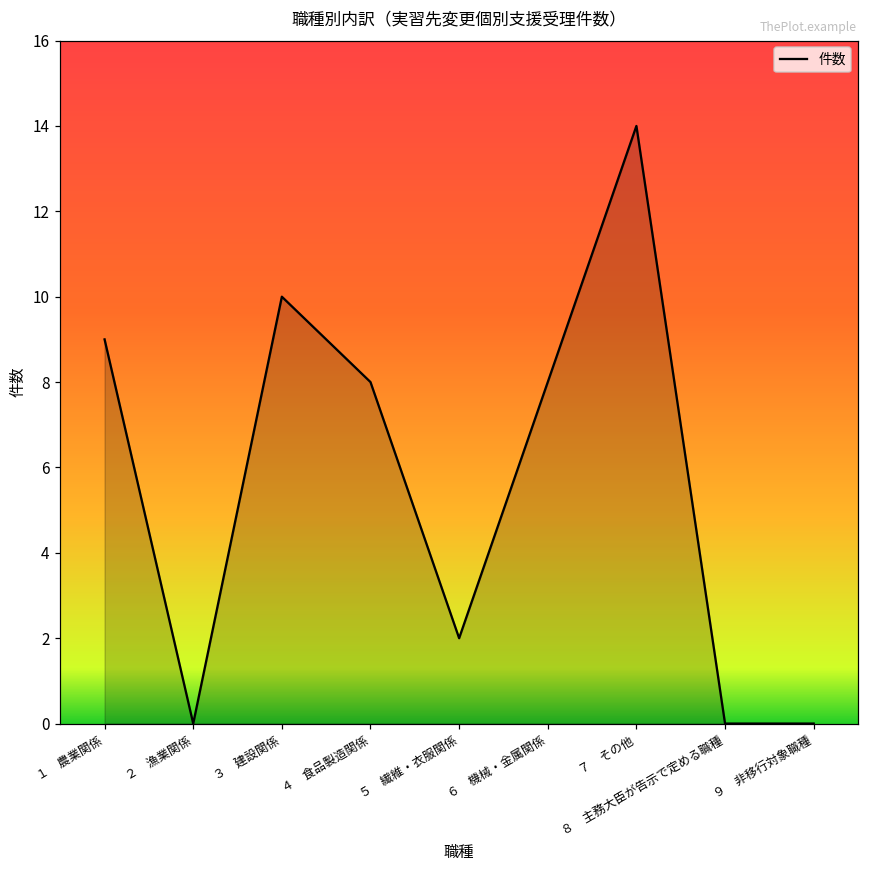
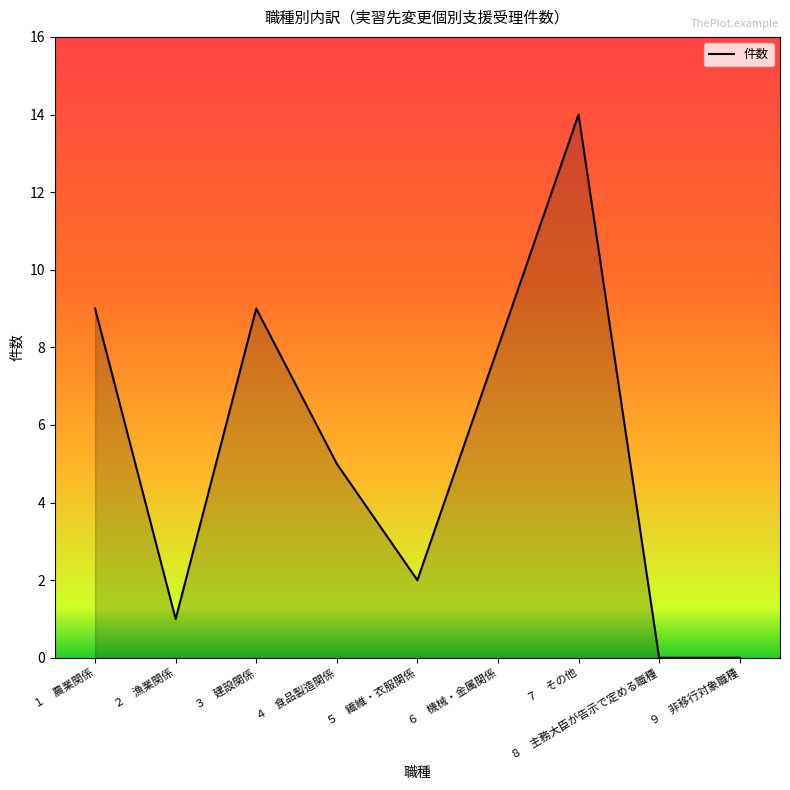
  {
    "１ 農業関係": 9,
-   "２ 漁業関係": 0,
-   "３ 建設関係": 10,
-   "４ 食品製造関係": 8,
+   "２ 漁業関係": 1,
+   "３ 建設関係": 9,
+   "４ 食品製造関係": 5,
    "５ 繊維・衣服関係": 2,
    "６ 機械・金属関係": 8,
    "７ その他": 14,
    "８ 主務大臣が告示で定める職種": 0,
    "９ 非移行対象職種": 0
  }
